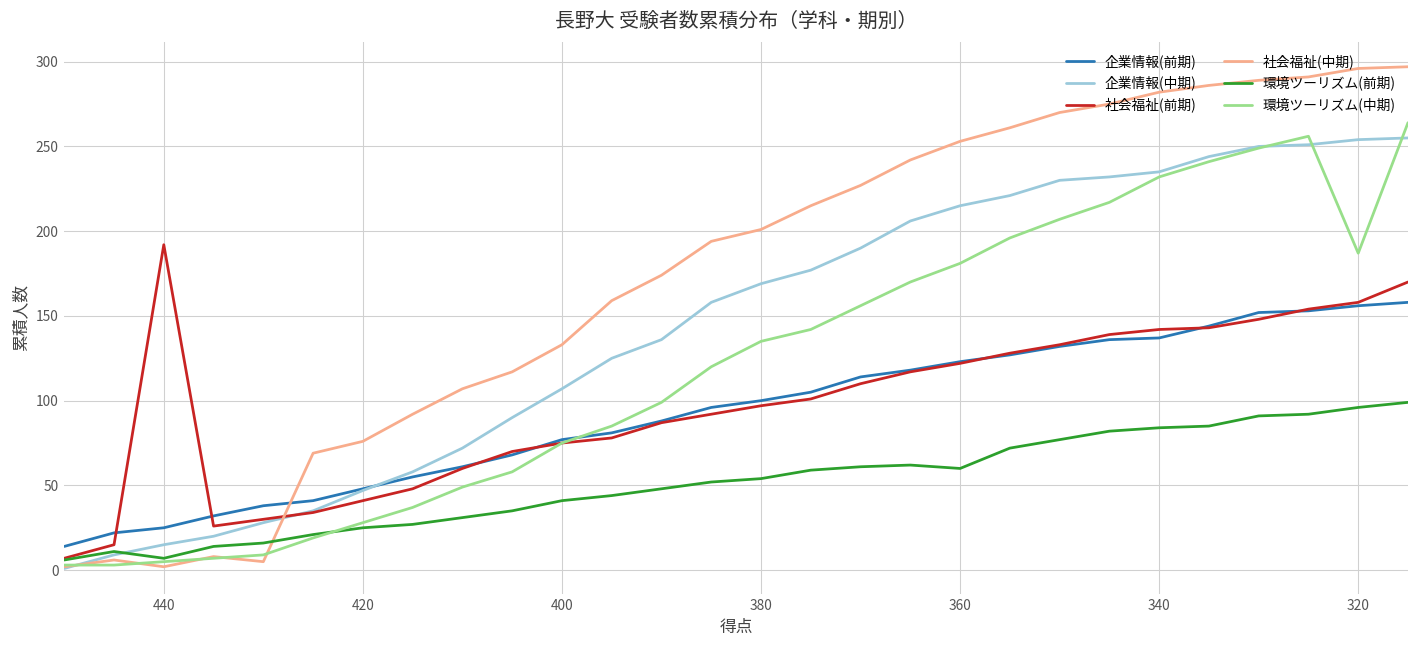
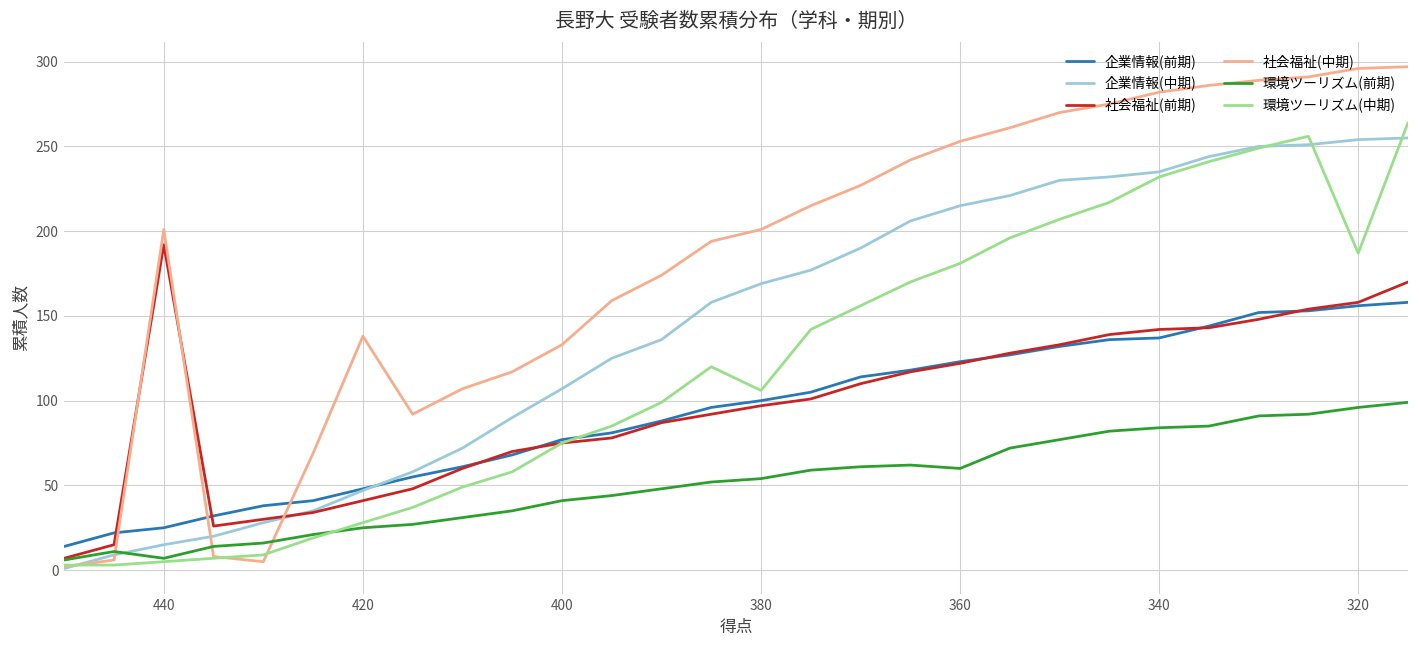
  {
    "企業情報(前期)": {
      "440": 25,
      "400": 77,
      "380": 100,
      "340": 137,
      "320": 156
    },
    "企業情報(中期)": {
      "440": 15,
      "400": 107,
      "380": 169,
      "360": 215,
      "340": 235,
      "320": 254
    },
    "社会福祉(前期)": {
      "440": 192,
      "420": 41,
      "380": 97,
      "340": 142,
      "320": 158
    },
    "社会福祉(中期)": {
-     "440": 2,
-     "420": 76,
+     "440": 201,
+     "420": 138,
      "400": 133,
      "380": 201,
      "360": 253,
      "340": 282,
      "320": 296
    },
    "環境ツーリズム(前期)": {
      "440": 7,
      "420": 25,
      "400": 41,
      "380": 54,
      "360": 60,
      "340": 84,
      "320": 96
    },
    "環境ツーリズム(中期)": {
      "440": 5,
      "420": 28,
-     "380": 135,
+     "380": 106,
      "360": 181,
      "340": 232,
      "320": 187
    }
  }
